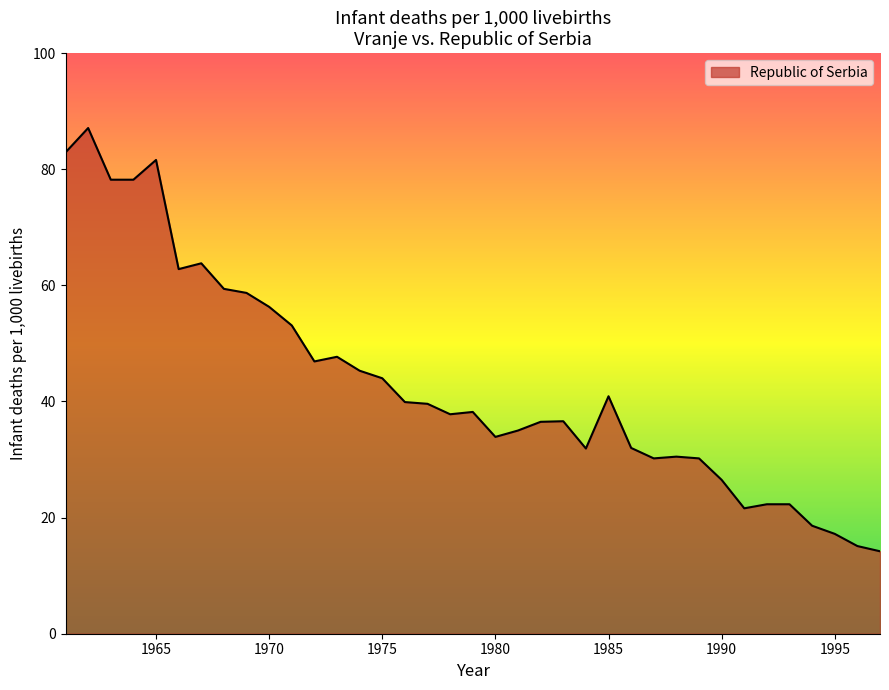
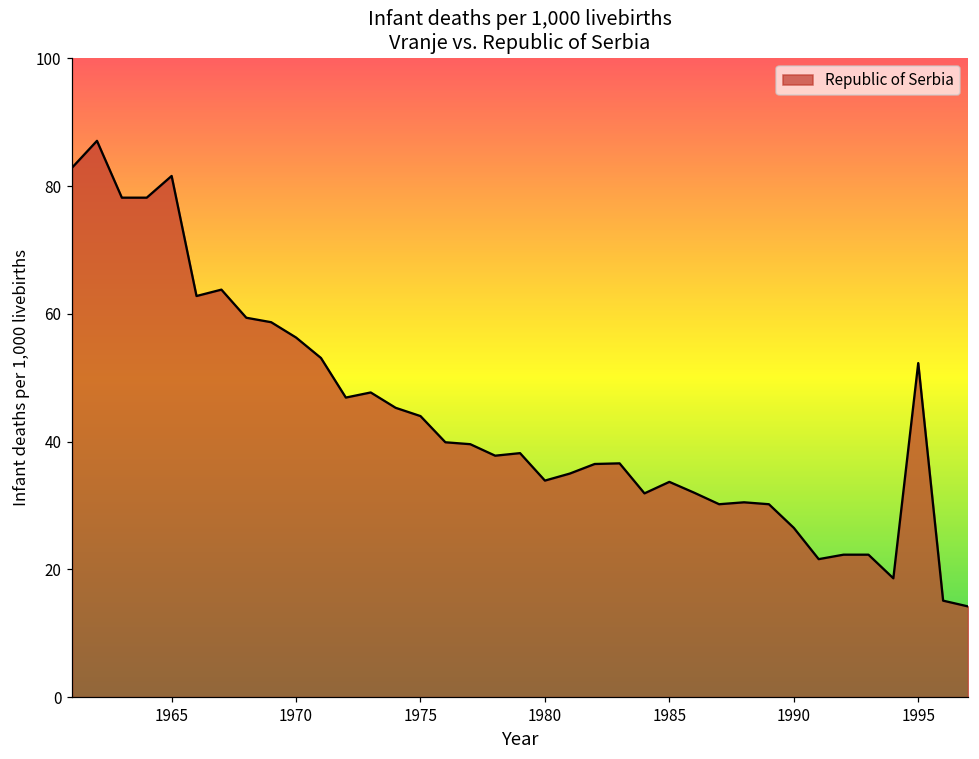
  {
    "1965": 82,
    "1970": 56,
    "1975": 44,
    "1980": 34,
-   "1985": 41,
+   "1985": 34,
    "1990": 27,
-   "1995": 17
+   "1995": 52
  }
